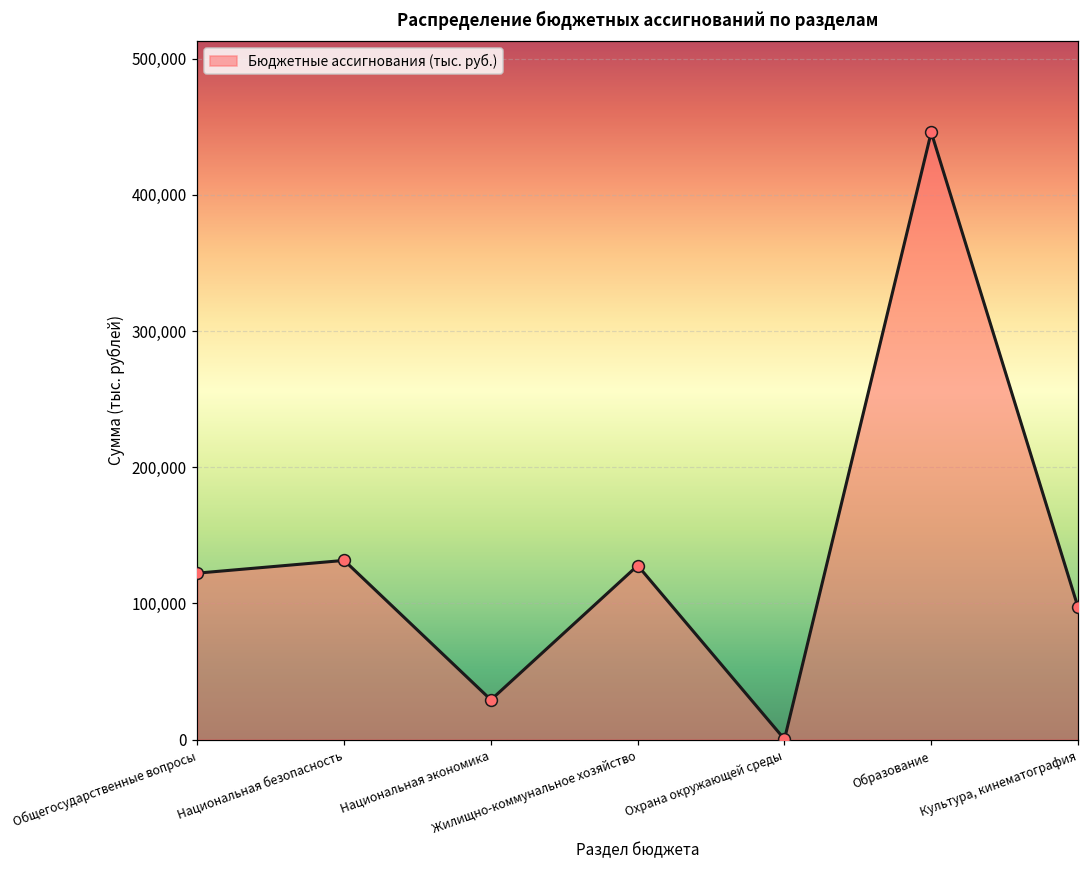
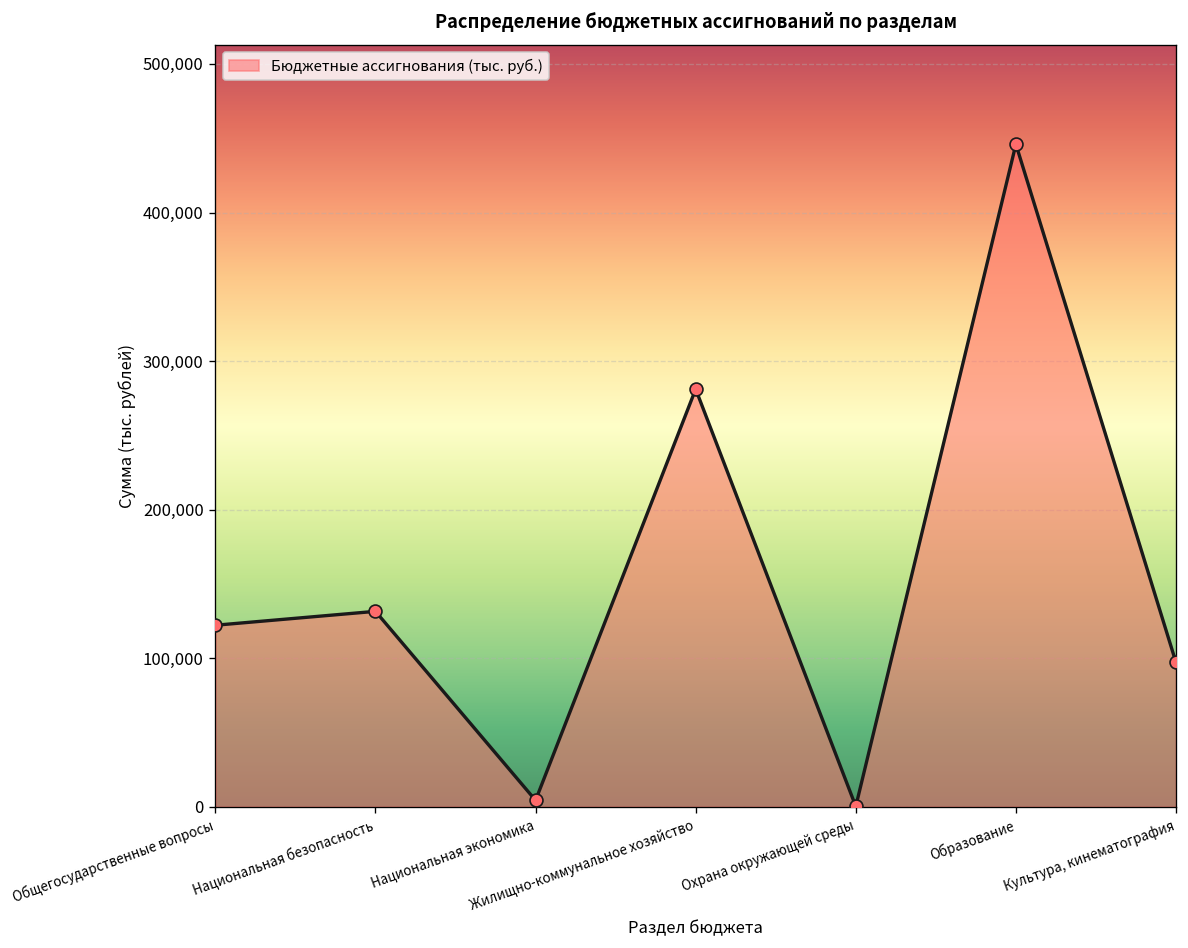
  {
    "Общегосударственные вопросы": "122,000",
    "Национальная безопасность": "132,000",
-   "Национальная экономика": "29,000",
-   "Жилищно-коммунальное хозяйство": "128,000",
+   "Национальная экономика": "4,000",
+   "Жилищно-коммунальное хозяйство": "281,000",
    "Охрана окружающей среды": "0",
    "Образование": "446,000",
    "Культура, кинематография": "97,000"
  }
